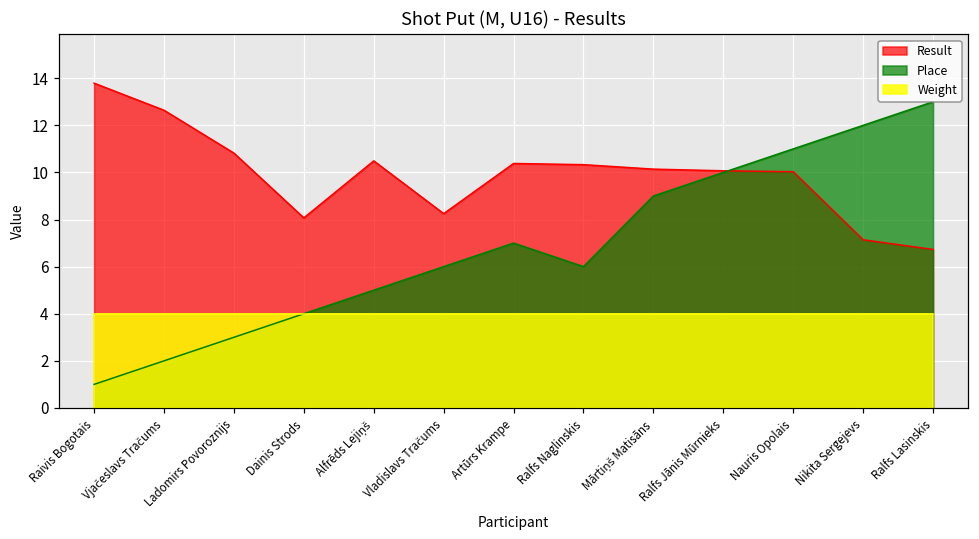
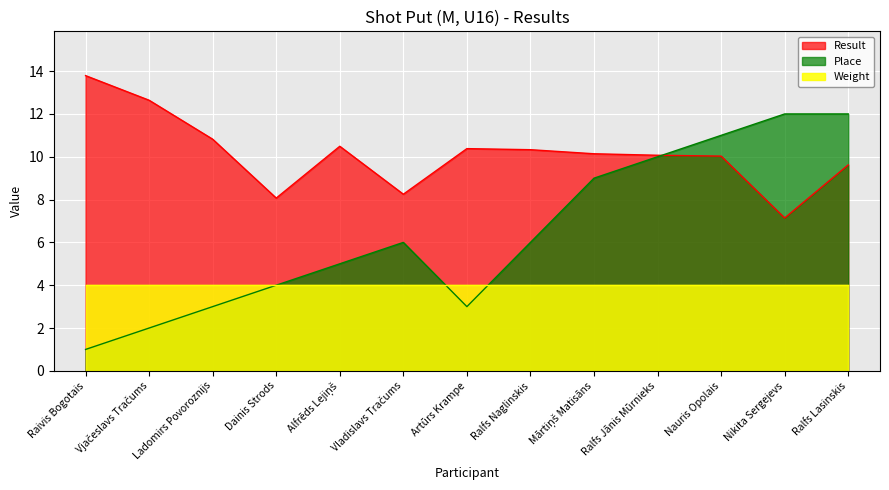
  {
    "Result": {
      "Raivis Bogotais": 13.8,
      "Vjačeslavs Tračums": 12.6,
      "Ladomirs Povoroznijs": 10.8,
      "Dainis Strods": 8.1,
      "Alfrēds Lejiņš": 10.5,
      "Vladislavs Tračums": 8.3,
      "Artūrs Krampe": 10.4,
      "Ralfs Naglinskis": 10.3,
      "Mārtiņš Matisāns": 10.1,
      "Nauris Opolais": 10.0,
      "Nikita Sergejevs": 7.1,
-     "Ralfs Lasinskis": 6.7
+     "Ralfs Lasinskis": 9.6
    },
    "Place": {
      "Raivis Bogotais": 1,
      "Vjačeslavs Tračums": 2,
      "Ladomirs Povoroznijs": 3,
      "Alfrēds Lejiņš": 5,
      "Vladislavs Tračums": 6,
-     "Artūrs Krampe": 7,
+     "Artūrs Krampe": 3,
      "Ralfs Naglinskis": 6,
      "Mārtiņš Matisāns": 9,
      "Nauris Opolais": 11,
      "Nikita Sergejevs": 12,
-     "Ralfs Lasinskis": 13
+     "Ralfs Lasinskis": 12
    },
    "Weight": {
      "Raivis Bogotais": 4.0,
      "Vjačeslavs Tračums": 4.0,
      "Ladomirs Povoroznijs": 4.0,
      "Alfrēds Lejiņš": 4.0,
      "Vladislavs Tračums": 4.0,
      "Artūrs Krampe": 4.0,
      "Ralfs Naglinskis": 4.0,
      "Mārtiņš Matisāns": 4.0,
      "Ralfs Jānis Mūrnieks": 4.0,
      "Nauris Opolais": 4.0,
      "Nikita Sergejevs": 4.0,
      "Ralfs Lasinskis": 4.0
    }
  }
